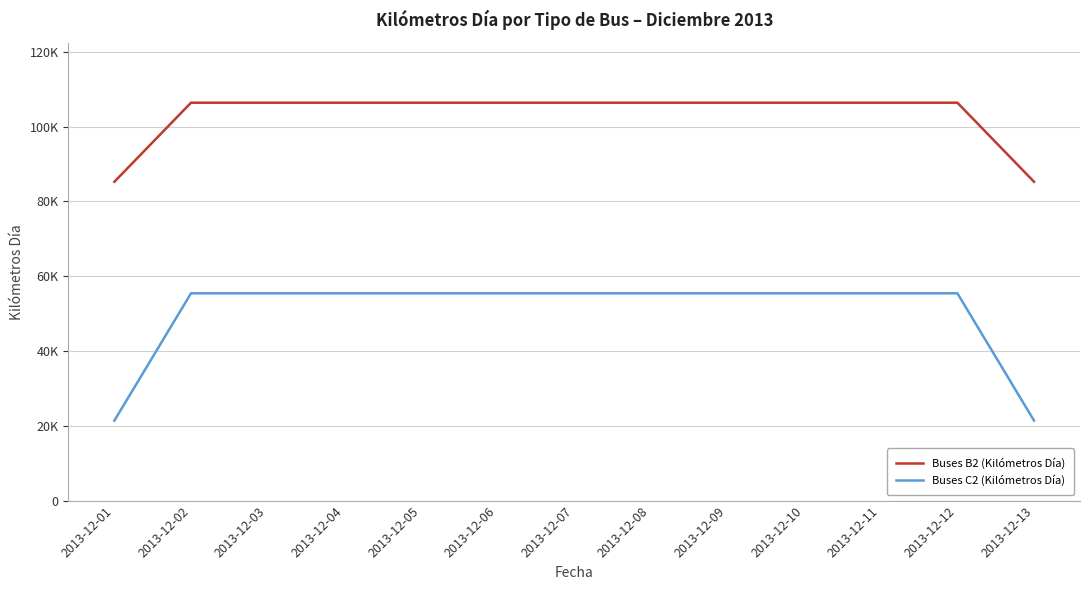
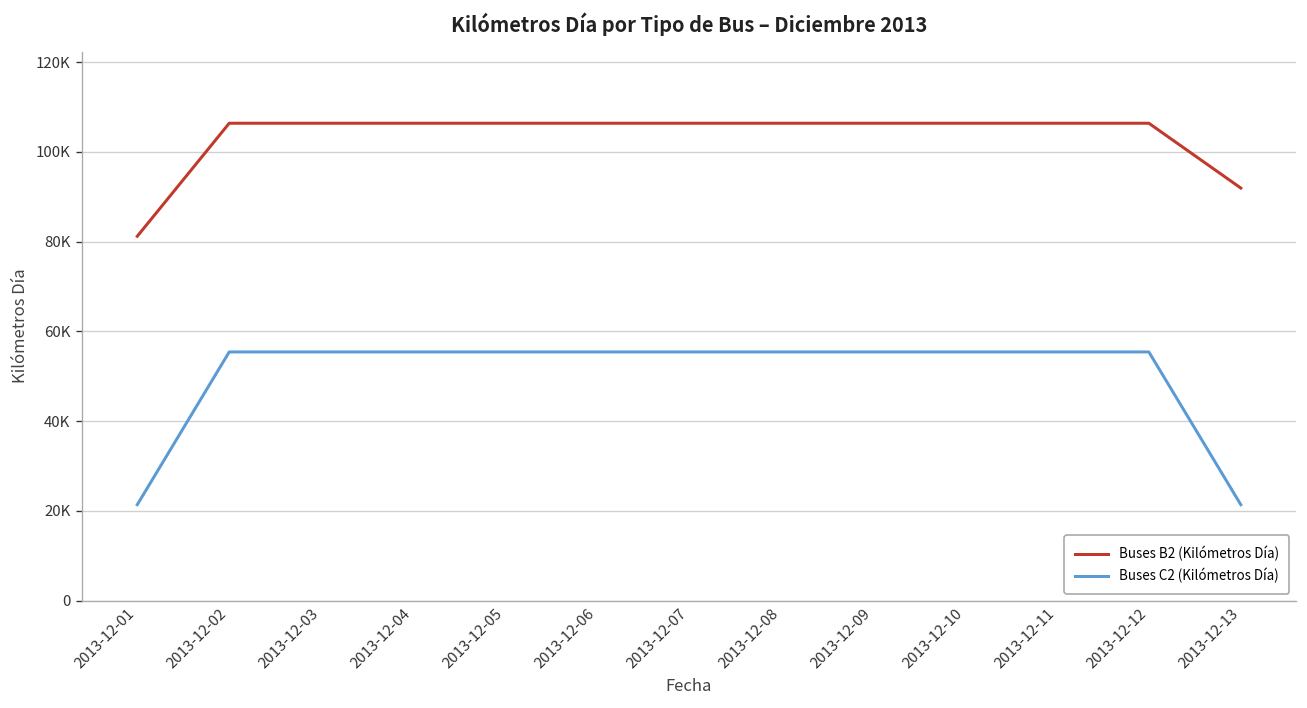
  {
    "Buses B2 (Kilómetros Día)": {
-     "2013-12-01": 85000,
+     "2013-12-01": 81000,
      "2013-12-02": 106000,
      "2013-12-03": 106000,
      "2013-12-04": 106000,
      "2013-12-05": 106000,
      "2013-12-06": 106000,
      "2013-12-07": 106000,
      "2013-12-08": 106000,
      "2013-12-09": 106000,
      "2013-12-10": 106000,
      "2013-12-11": 106000,
      "2013-12-12": 106000,
-     "2013-12-13": 85000
+     "2013-12-13": 92000
    },
    "Buses C2 (Kilómetros Día)": {
      "2013-12-01": 21000,
      "2013-12-02": 55000,
      "2013-12-03": 55000,
      "2013-12-04": 55000,
      "2013-12-05": 55000,
      "2013-12-06": 55000,
      "2013-12-07": 55000,
      "2013-12-08": 55000,
      "2013-12-09": 55000,
      "2013-12-10": 55000,
      "2013-12-11": 55000,
      "2013-12-12": 55000,
      "2013-12-13": 21000
    }
  }
